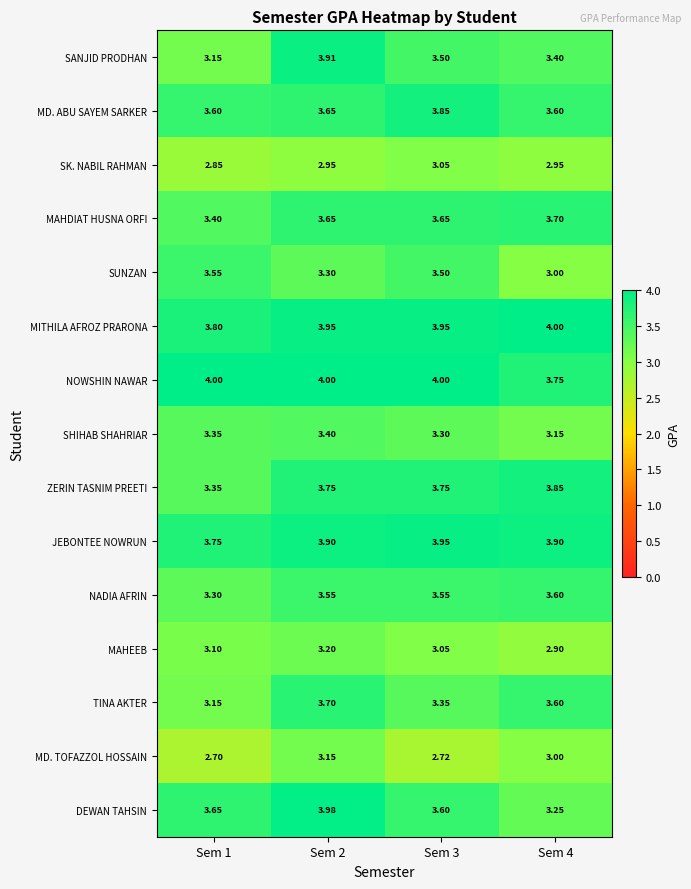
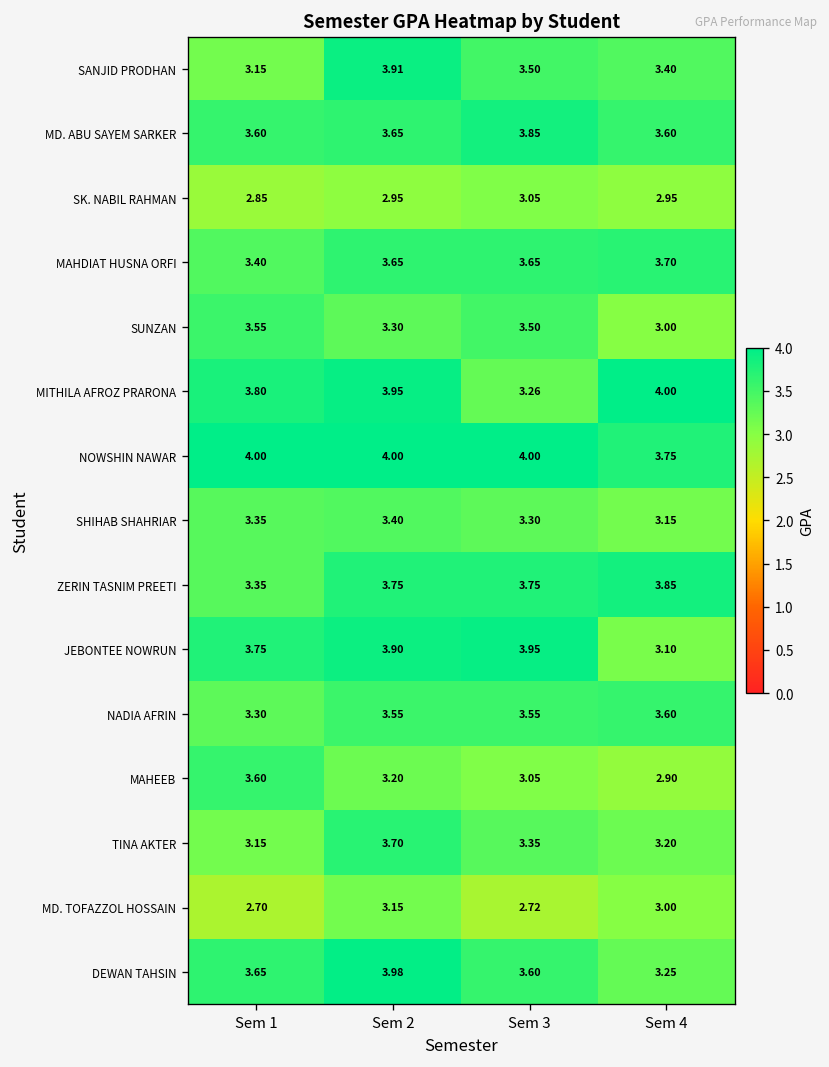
  {
    "SANJID PRODHAN": {
      "Sem 1": 3.15,
      "Sem 2": 3.91,
      "Sem 3": 3.50,
      "Sem 4": 3.40
    },
    "MD. ABU SAYEM SARKER": {
      "Sem 1": 3.60,
      "Sem 2": 3.65,
      "Sem 3": 3.85,
      "Sem 4": 3.60
    },
    "SK. NABIL RAHMAN": {
      "Sem 1": 2.85,
      "Sem 2": 2.95,
      "Sem 3": 3.05,
      "Sem 4": 2.95
    },
    "MAHDIAT HUSNA ORFI": {
      "Sem 1": 3.40,
      "Sem 2": 3.65,
      "Sem 3": 3.65,
      "Sem 4": 3.70
    },
    "SUNZAN": {
      "Sem 1": 3.55,
      "Sem 2": 3.30,
      "Sem 3": 3.50,
      "Sem 4": 3.00
    },
    "MITHILA AFROZ PRARONA": {
      "Sem 1": 3.80,
      "Sem 2": 3.95,
-     "Sem 3": 3.95,
+     "Sem 3": 3.26,
      "Sem 4": 4.00
    },
    "NOWSHIN NAWAR": {
      "Sem 1": 4.00,
      "Sem 2": 4.00,
      "Sem 3": 4.00,
      "Sem 4": 3.75
    },
    "SHIHAB SHAHRIAR": {
      "Sem 1": 3.35,
      "Sem 2": 3.40,
      "Sem 3": 3.30,
      "Sem 4": 3.15
    },
    "ZERIN TASNIM PREETI": {
      "Sem 1": 3.35,
      "Sem 2": 3.75,
      "Sem 3": 3.75,
      "Sem 4": 3.85
    },
    "JEBONTEE NOWRUN": {
      "Sem 1": 3.75,
      "Sem 2": 3.90,
      "Sem 3": 3.95,
-     "Sem 4": 3.90
+     "Sem 4": 3.10
    },
    "NADIA AFRIN": {
      "Sem 1": 3.30,
      "Sem 2": 3.55,
      "Sem 3": 3.55,
      "Sem 4": 3.60
    },
    "MAHEEB": {
-     "Sem 1": 3.10,
+     "Sem 1": 3.60,
      "Sem 2": 3.20,
      "Sem 3": 3.05,
      "Sem 4": 2.90
    },
    "TINA AKTER": {
      "Sem 1": 3.15,
      "Sem 2": 3.70,
      "Sem 3": 3.35,
-     "Sem 4": 3.60
+     "Sem 4": 3.20
    },
    "MD. TOFAZZOL HOSSAIN": {
      "Sem 1": 2.70,
      "Sem 2": 3.15,
      "Sem 3": 2.72,
      "Sem 4": 3.00
    },
    "DEWAN TAHSIN": {
      "Sem 1": 3.65,
      "Sem 2": 3.98,
      "Sem 3": 3.60,
      "Sem 4": 3.25
    }
  }
